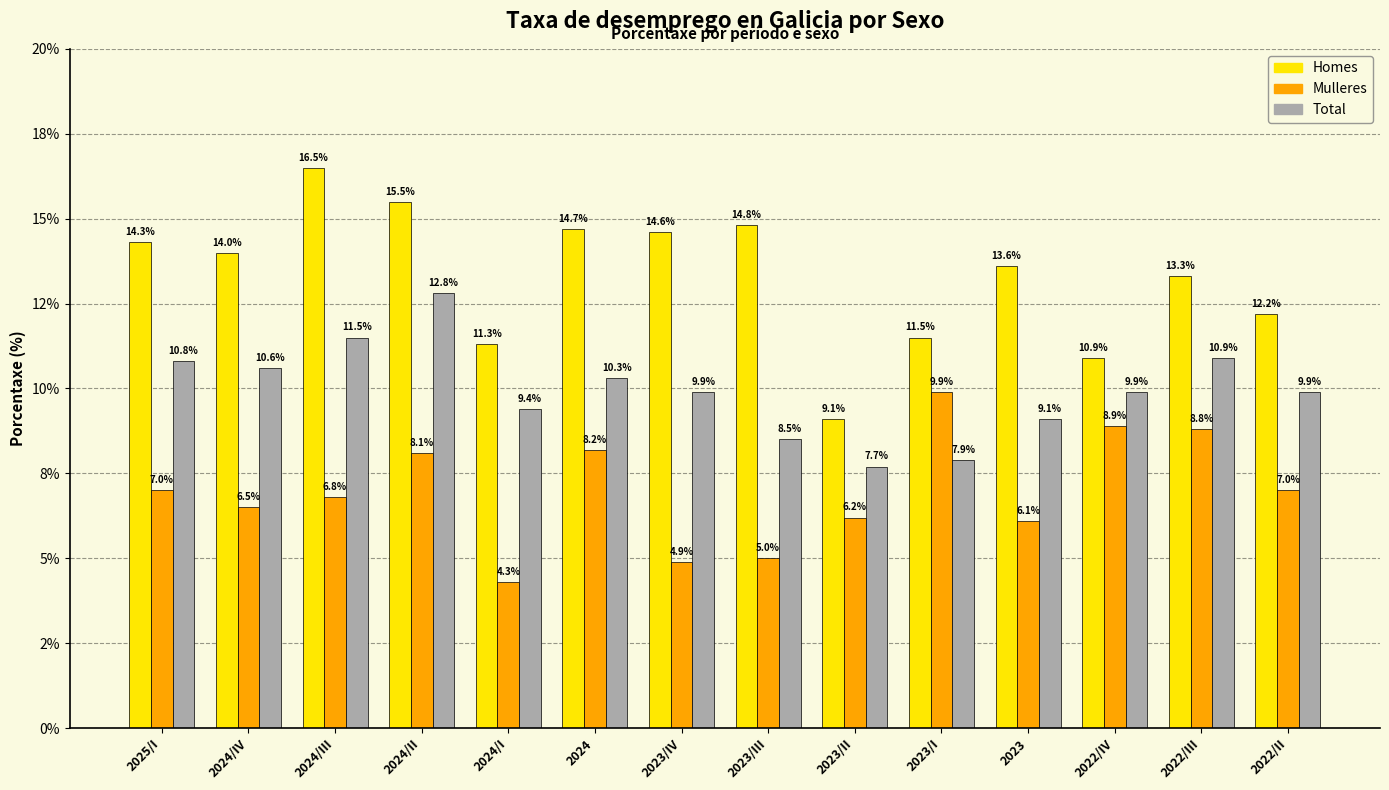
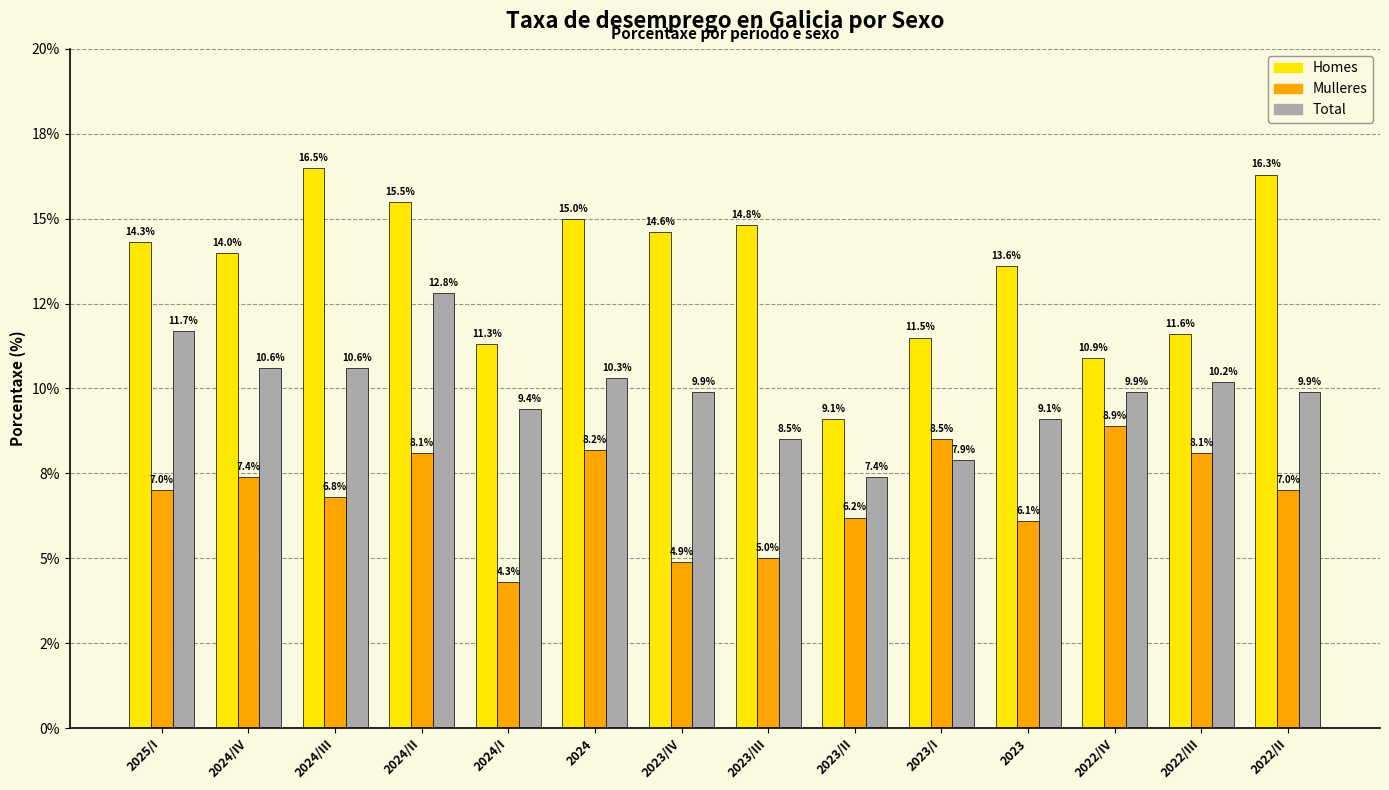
  {
    "Homes": {
      "2025/I": "14.3%",
      "2024/IV": "14.0%",
      "2024/III": "16.5%",
      "2024/II": "15.5%",
      "2024/I": "11.3%",
-     "2024": "14.7%",
+     "2024": "15.0%",
      "2023/IV": "14.6%",
      "2023/III": "14.8%",
      "2023/II": "9.1%",
      "2023/I": "11.5%",
      "2023": "13.6%",
      "2022/IV": "10.9%",
-     "2022/III": "13.3%",
-     "2022/II": "12.2%"
+     "2022/III": "11.6%",
+     "2022/II": "16.3%"
    },
    "Mulleres": {
      "2025/I": "7.0%",
-     "2024/IV": "6.5%",
+     "2024/IV": "7.4%",
      "2024/III": "6.8%",
      "2024/II": "8.1%",
      "2024/I": "4.3%",
      "2024": "8.2%",
      "2023/IV": "4.9%",
      "2023/III": "5.0%",
      "2023/II": "6.2%",
-     "2023/I": "9.9%",
+     "2023/I": "8.5%",
      "2023": "6.1%",
      "2022/IV": "8.9%",
-     "2022/III": "8.8%",
+     "2022/III": "8.1%",
      "2022/II": "7.0%"
    },
    "Total": {
-     "2025/I": "10.8%",
+     "2025/I": "11.7%",
      "2024/IV": "10.6%",
-     "2024/III": "11.5%",
+     "2024/III": "10.6%",
      "2024/II": "12.8%",
      "2024/I": "9.4%",
      "2024": "10.3%",
      "2023/IV": "9.9%",
      "2023/III": "8.5%",
-     "2023/II": "7.7%",
+     "2023/II": "7.4%",
      "2023/I": "7.9%",
      "2023": "9.1%",
      "2022/IV": "9.9%",
-     "2022/III": "10.9%",
+     "2022/III": "10.2%",
      "2022/II": "9.9%"
    }
  }
